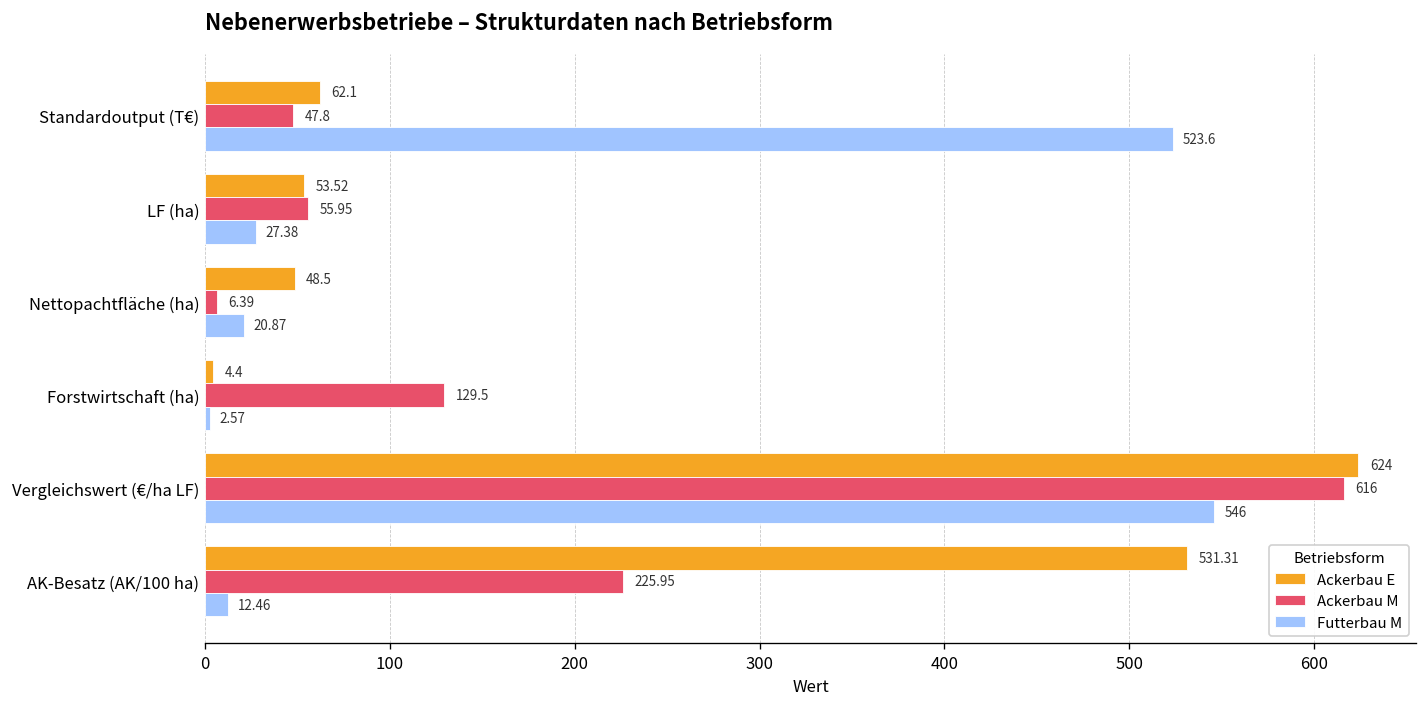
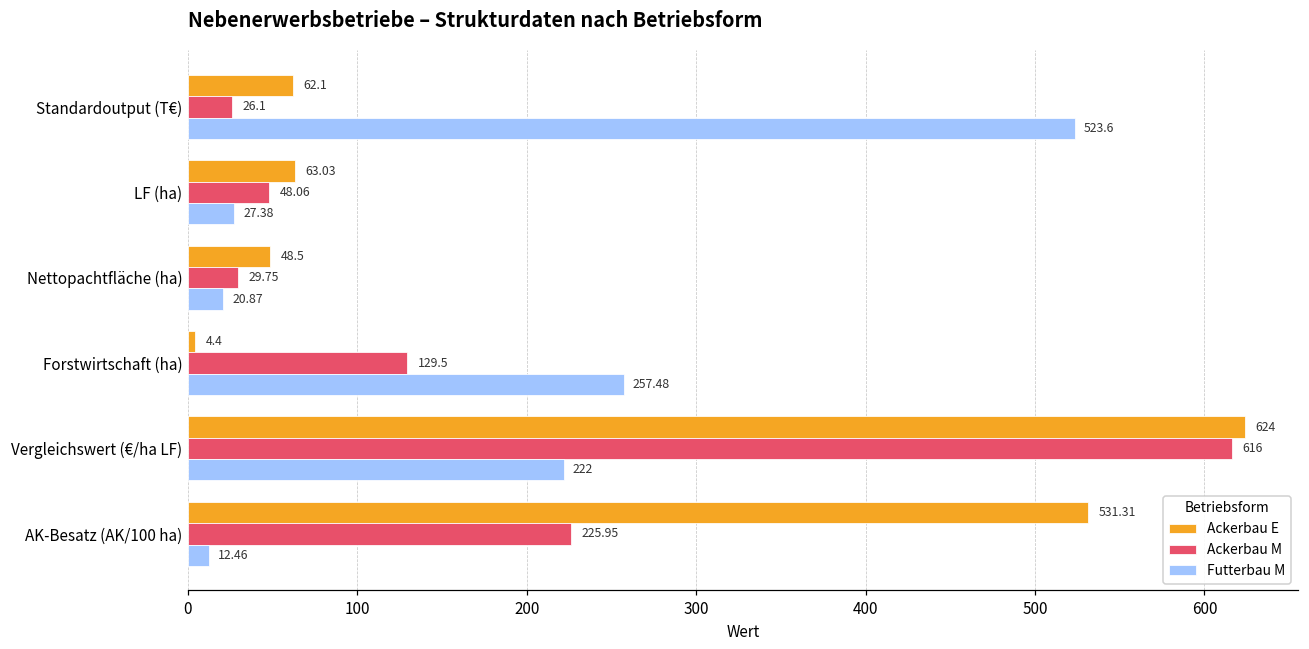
  {
    "Ackerbau E": {
      "Standardoutput (T€)": 62.1,
-     "LF (ha)": 53.52,
+     "LF (ha)": 63.03,
      "Nettopachtfläche (ha)": 48.5,
      "Forstwirtschaft (ha)": 4.4,
      "Vergleichswert (€/ha LF)": 624,
      "AK-Besatz (AK/100 ha)": 531.31
    },
    "Ackerbau M": {
-     "Standardoutput (T€)": 47.8,
-     "LF (ha)": 55.95,
-     "Nettopachtfläche (ha)": 6.39,
+     "Standardoutput (T€)": 26.1,
+     "LF (ha)": 48.06,
+     "Nettopachtfläche (ha)": 29.75,
      "Forstwirtschaft (ha)": 129.5,
      "Vergleichswert (€/ha LF)": 616,
      "AK-Besatz (AK/100 ha)": 225.95
    },
    "Futterbau M": {
      "Standardoutput (T€)": 523.6,
      "LF (ha)": 27.38,
      "Nettopachtfläche (ha)": 20.87,
-     "Forstwirtschaft (ha)": 2.57,
-     "Vergleichswert (€/ha LF)": 546,
+     "Forstwirtschaft (ha)": 257.48,
+     "Vergleichswert (€/ha LF)": 222,
      "AK-Besatz (AK/100 ha)": 12.46
    }
  }
